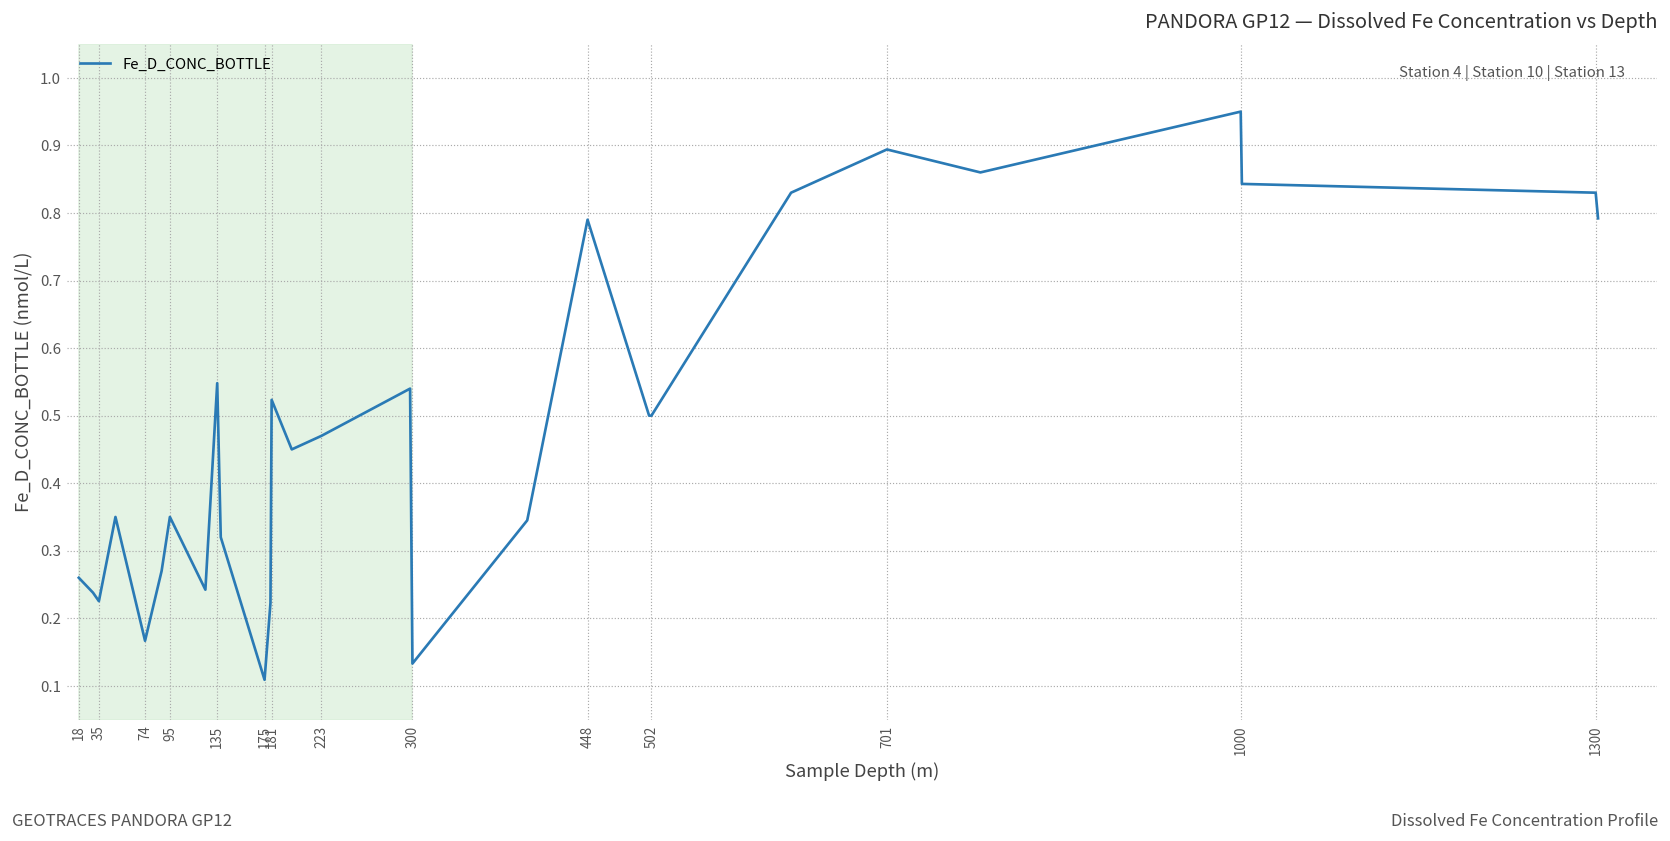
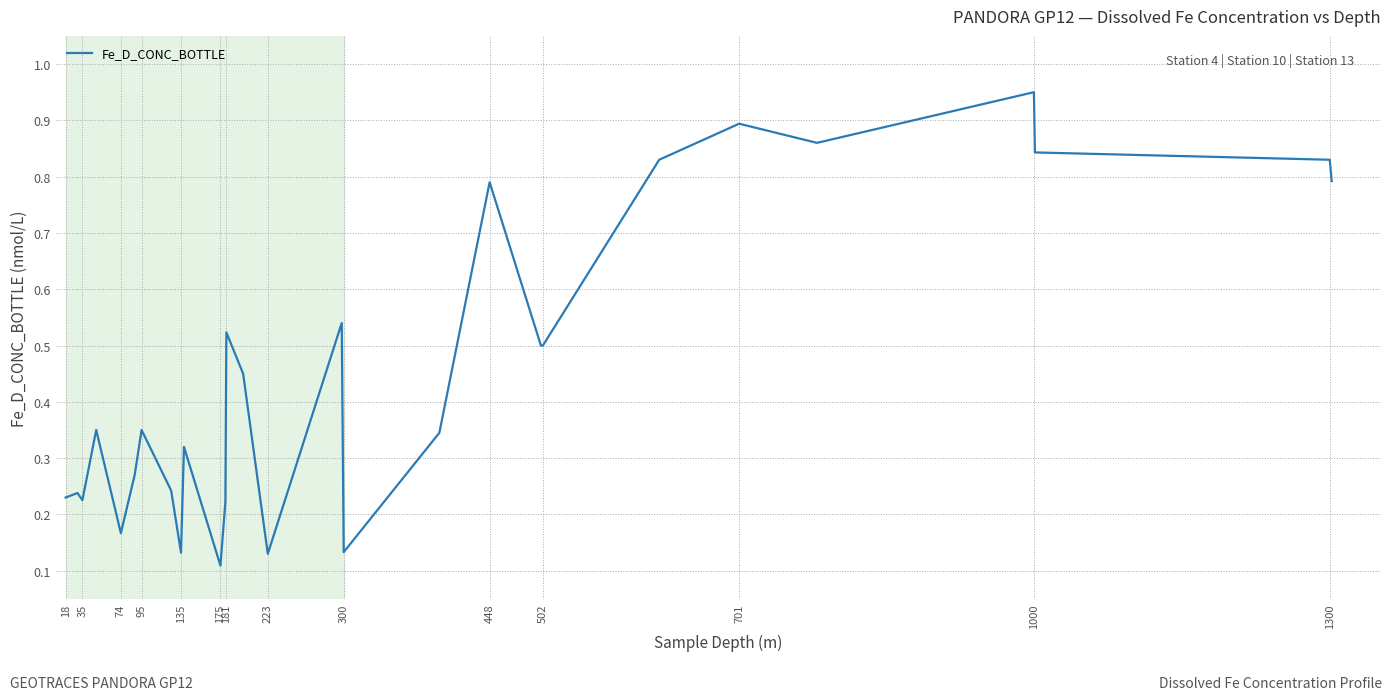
  {
-   "18": 0.26,
+   "18": 0.23,
    "35": 0.23,
    "74": 0.17,
    "95": 0.35,
-   "135": 0.55,
+   "135": 0.13,
    "175": 0.11,
    "181": 0.52,
-   "223": 0.47,
+   "223": 0.13,
    "300": 0.13,
    "448": 0.79,
    "502": 0.50,
    "701": 0.89,
    "1000": 0.95,
    "1300": 0.83
  }
